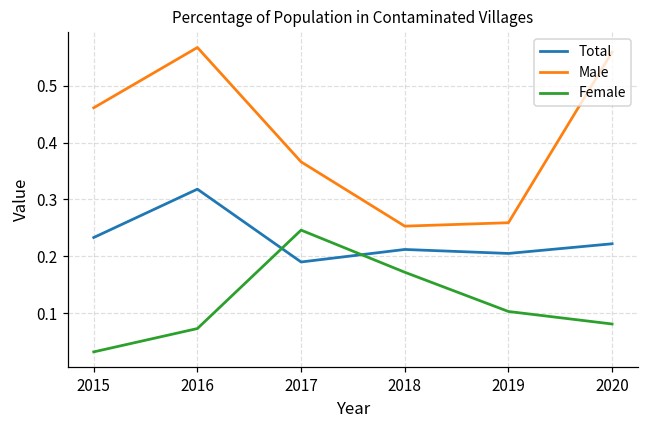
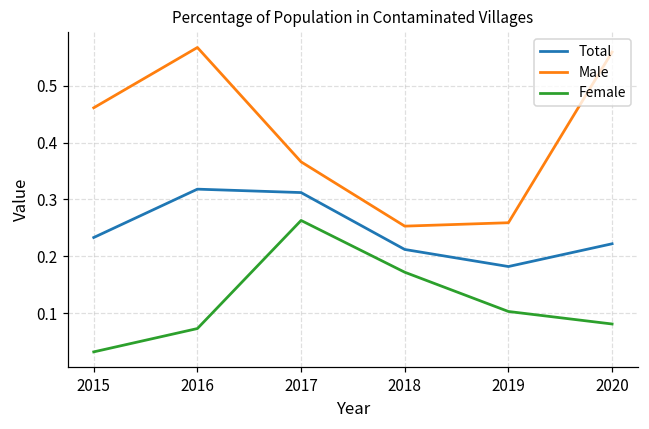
  {
    "Total": {
      "2015": 0.23,
      "2016": 0.32,
-     "2017": 0.19,
+     "2017": 0.31,
      "2018": 0.21,
-     "2019": 0.21,
+     "2019": 0.18,
      "2020": 0.22
    },
    "Male": {
      "2015": 0.46,
      "2016": 0.57,
      "2017": 0.37,
      "2018": 0.25,
      "2019": 0.26
    },
    "Female": {
      "2015": 0.03,
      "2016": 0.07,
-     "2017": 0.25,
+     "2017": 0.26,
      "2018": 0.17,
      "2019": 0.10,
      "2020": 0.08
    }
  }
